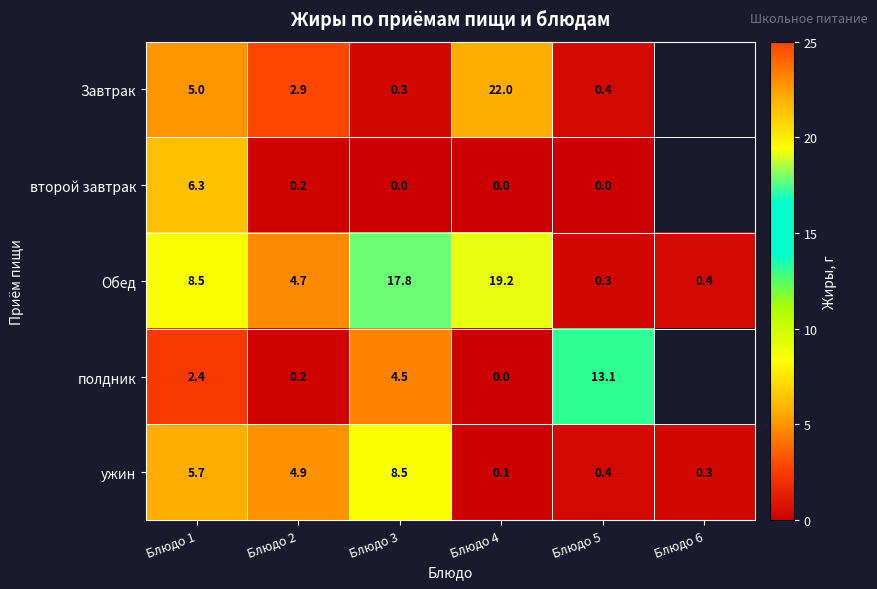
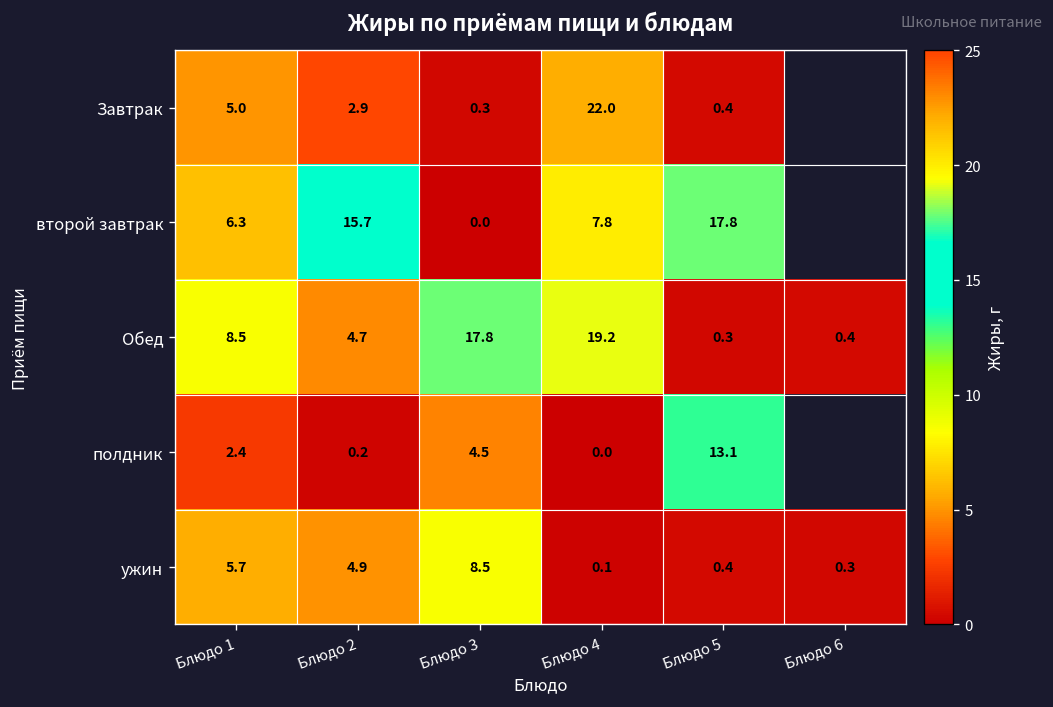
  {
    "Завтрак": {
      "Блюдо 1": 5.0,
      "Блюдо 2": 2.9,
      "Блюдо 3": 0.3,
      "Блюдо 4": 22.0,
      "Блюдо 5": 0.4
    },
    "второй завтрак": {
      "Блюдо 1": 6.3,
-     "Блюдо 2": 0.2,
+     "Блюдо 2": 15.7,
      "Блюдо 3": 0.0,
-     "Блюдо 4": 0.0,
-     "Блюдо 5": 0.0
+     "Блюдо 4": 7.8,
+     "Блюдо 5": 17.8
    },
    "Обед": {
      "Блюдо 1": 8.5,
      "Блюдо 2": 4.7,
      "Блюдо 3": 17.8,
      "Блюдо 4": 19.2,
      "Блюдо 5": 0.3,
      "Блюдо 6": 0.4
    },
    "полдник": {
      "Блюдо 1": 2.4,
      "Блюдо 2": 0.2,
      "Блюдо 3": 4.5,
      "Блюдо 4": 0.0,
      "Блюдо 5": 13.1
    },
    "ужин": {
      "Блюдо 1": 5.7,
      "Блюдо 2": 4.9,
      "Блюдо 3": 8.5,
      "Блюдо 4": 0.1,
      "Блюдо 5": 0.4,
      "Блюдо 6": 0.3
    }
  }
